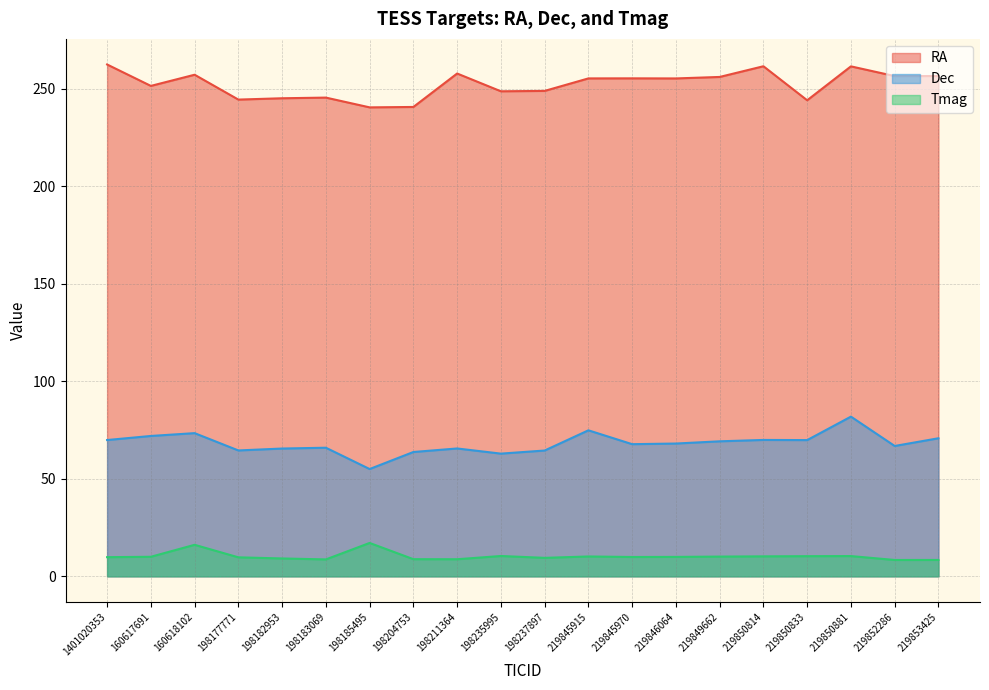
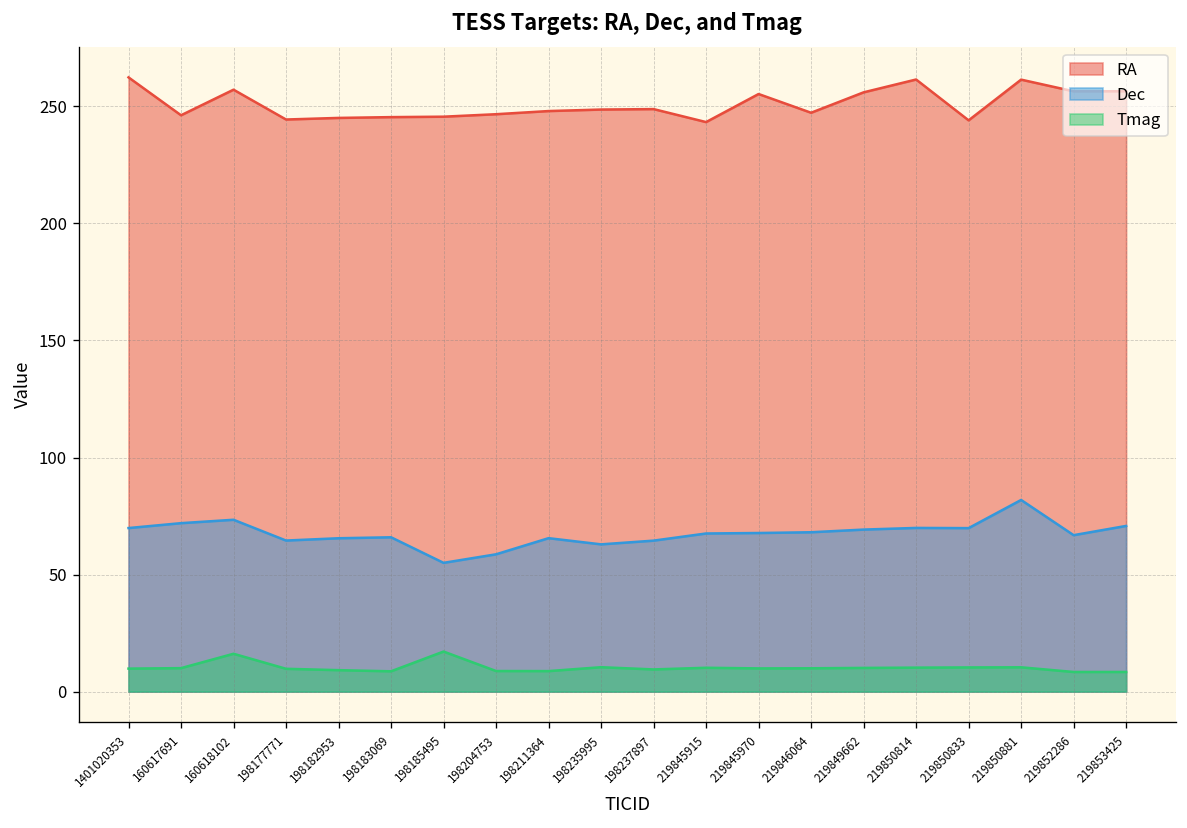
  {
    "RA": {
      "1401020353": 262,
-     "160617691": 251,
+     "160617691": 246,
      "160618102": 257,
      "198177771": 244,
      "198182953": 245,
      "198183069": 245,
-     "198185495": 240,
-     "198204753": 241,
-     "198211364": 258,
+     "198185495": 246,
+     "198204753": 247,
+     "198211364": 248,
      "198235995": 249,
      "198237897": 249,
-     "219845915": 255,
+     "219845915": 243,
      "219845970": 255,
-     "219846064": 255,
+     "219846064": 247,
      "219849662": 256,
      "219850814": 261,
      "219850833": 244,
      "219850881": 261
    },
    "Dec": {
      "1401020353": 70,
      "160617691": 72,
      "160618102": 73,
      "198177771": 65,
      "198182953": 66,
      "198183069": 66,
      "198185495": 55,
-     "198204753": 64,
+     "198204753": 59,
      "198211364": 66,
      "198235995": 63,
      "198237897": 65,
-     "219845915": 75,
+     "219845915": 68,
      "219845970": 68,
      "219846064": 68,
      "219849662": 69,
      "219850814": 70,
      "219850833": 70,
      "219850881": 82,
      "219852286": 67,
      "219853425": 71
    },
    "Tmag": {
      "1401020353": 10,
      "160617691": 10,
      "160618102": 16,
      "198177771": 10,
      "198182953": 9,
      "198183069": 9,
      "198185495": 17,
      "198204753": 9,
      "198211364": 9,
      "198235995": 10,
      "198237897": 9,
      "219845915": 10,
      "219845970": 10,
      "219846064": 10,
      "219849662": 10,
      "219850814": 10,
      "219850833": 10,
      "219850881": 10,
      "219852286": 8,
      "219853425": 8
    }
  }
